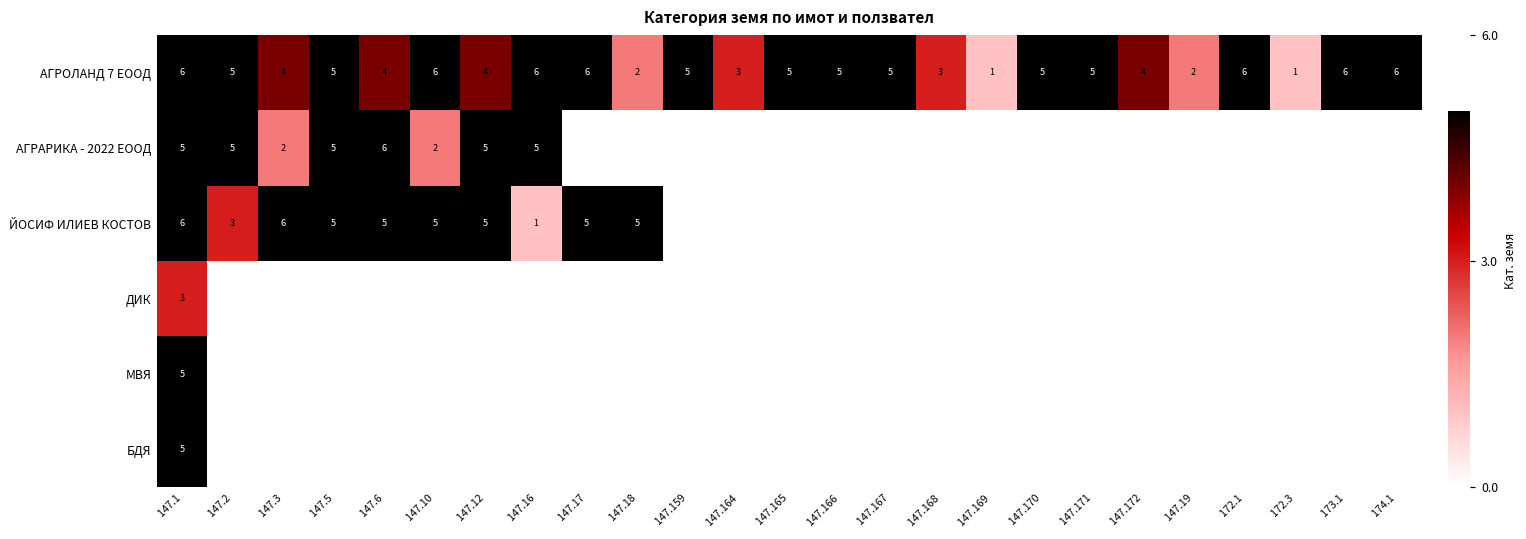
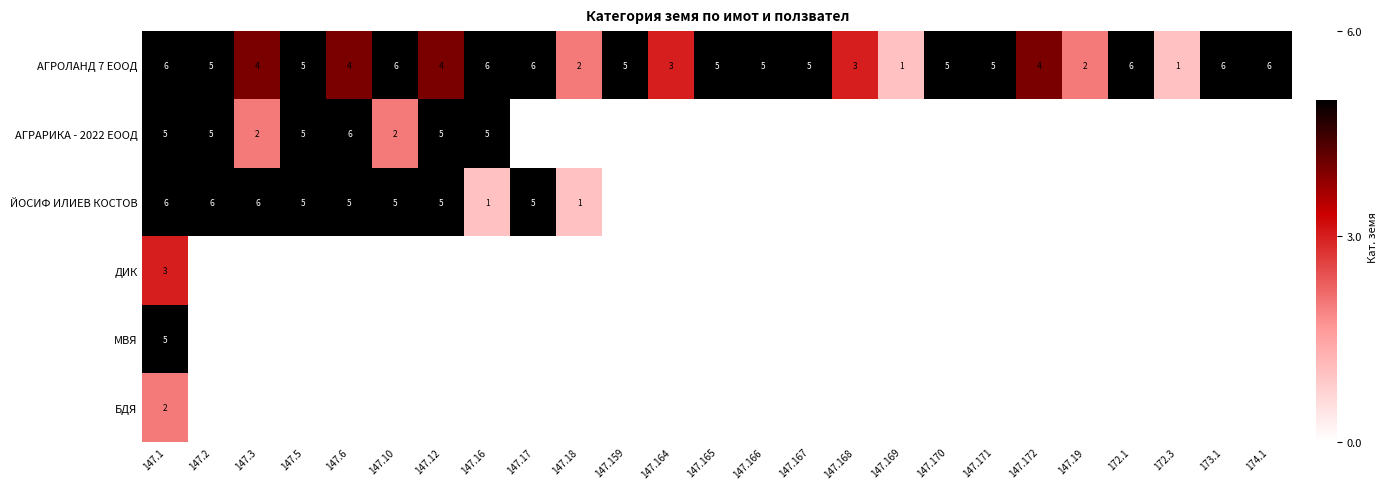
  {
    "АГРОЛАНД 7 ЕООД": {
      "147.1": 6,
      "147.2": 5,
      "147.3": 4,
      "147.5": 5,
      "147.6": 4,
      "147.10": 6,
      "147.12": 4,
      "147.16": 6,
      "147.17": 6,
      "147.18": 2,
      "147.159": 5,
      "147.164": 3,
      "147.165": 5,
      "147.166": 5,
      "147.167": 5,
      "147.168": 3,
      "147.169": 1,
      "147.170": 5,
      "147.171": 5,
      "147.172": 4,
      "147.19": 2,
      "172.1": 6,
      "172.3": 1,
      "173.1": 6,
      "174.1": 6
    },
    "АГРАРИКА - 2022 ЕООД": {
      "147.1": 5,
      "147.2": 5,
      "147.3": 2,
      "147.5": 5,
      "147.6": 6,
      "147.10": 2,
      "147.12": 5,
      "147.16": 5
    },
    "ЙОСИФ ИЛИЕВ КОСТОВ": {
      "147.1": 6,
-     "147.2": 3,
+     "147.2": 6,
      "147.3": 6,
      "147.5": 5,
      "147.6": 5,
      "147.10": 5,
      "147.12": 5,
      "147.16": 1,
      "147.17": 5,
-     "147.18": 5
+     "147.18": 1
    },
    "ДИК": {
      "147.1": 3
    },
    "МВЯ": {
      "147.1": 5
    },
    "БДЯ": {
-     "147.1": 5
+     "147.1": 2
    }
  }
